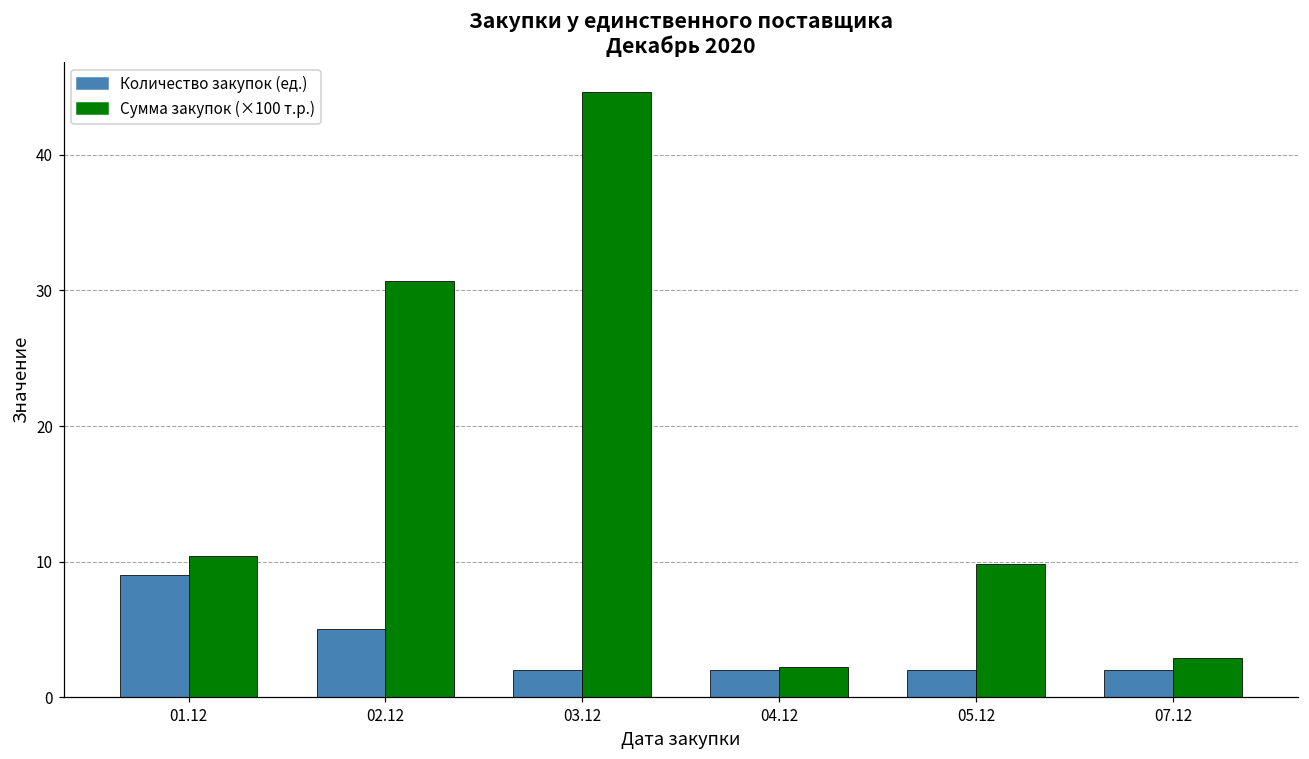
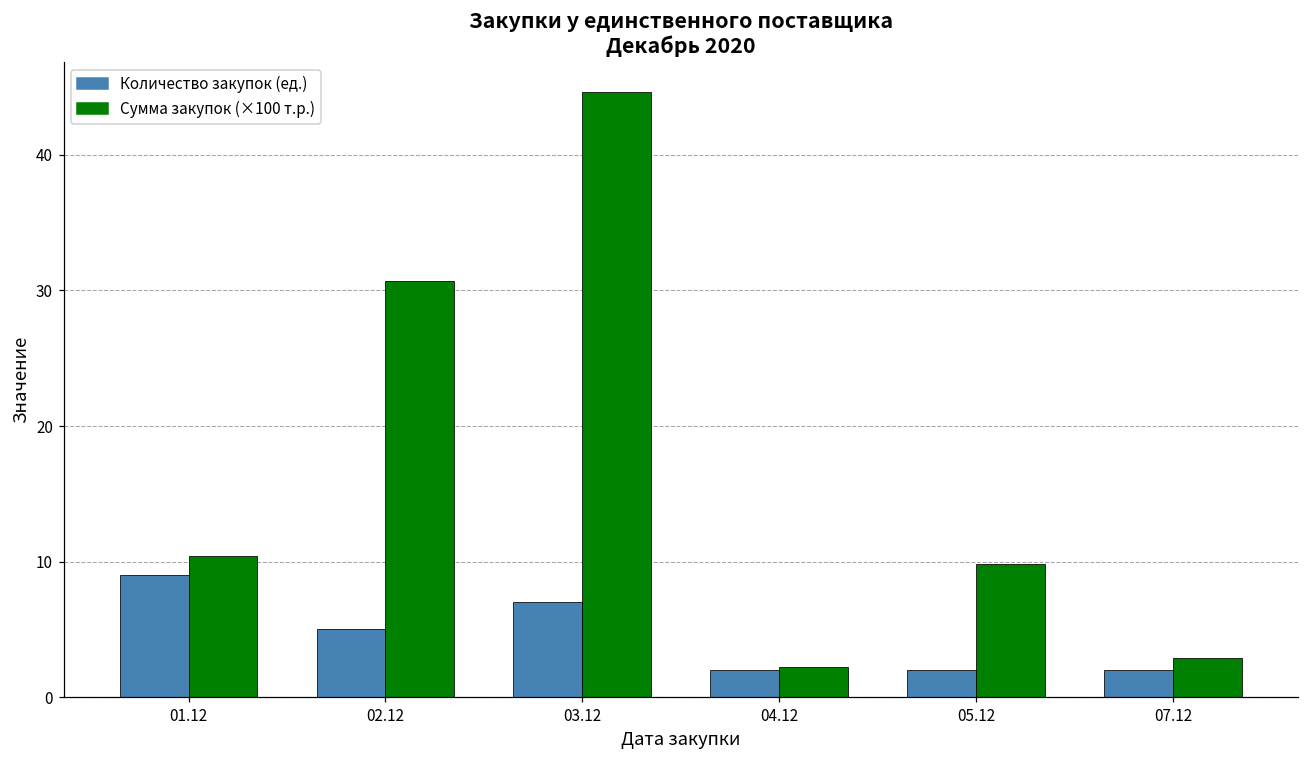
  {
    "Количество закупок (ед.)": {
      "01.12": 9,
      "02.12": 5,
-     "03.12": 2,
+     "03.12": 7,
      "04.12": 2,
      "05.12": 2,
      "07.12": 2
    },
    "Сумма закупок (×100 т.р.)": {
      "01.12": 10.4,
      "02.12": 30.7,
      "03.12": 44.6,
      "04.12": 2.2,
      "05.12": 9.8,
      "07.12": 3
    }
  }
